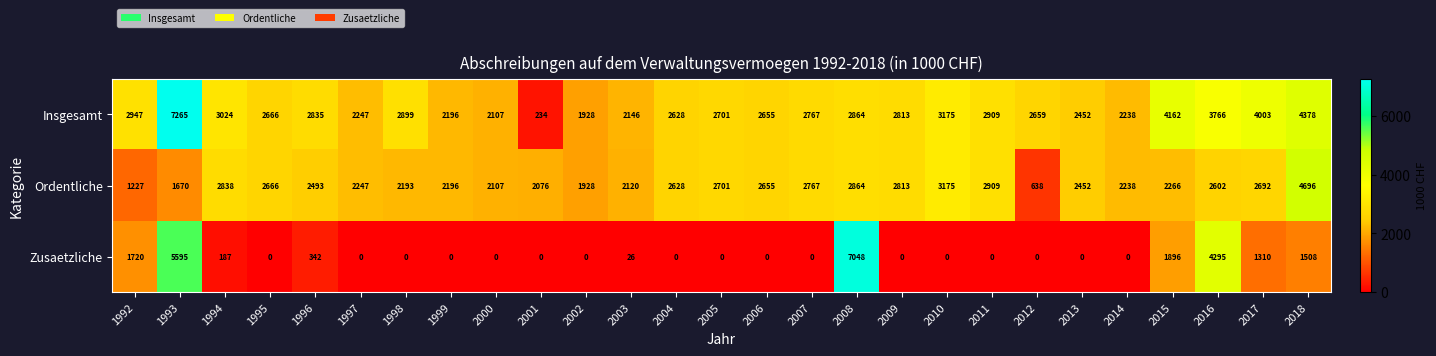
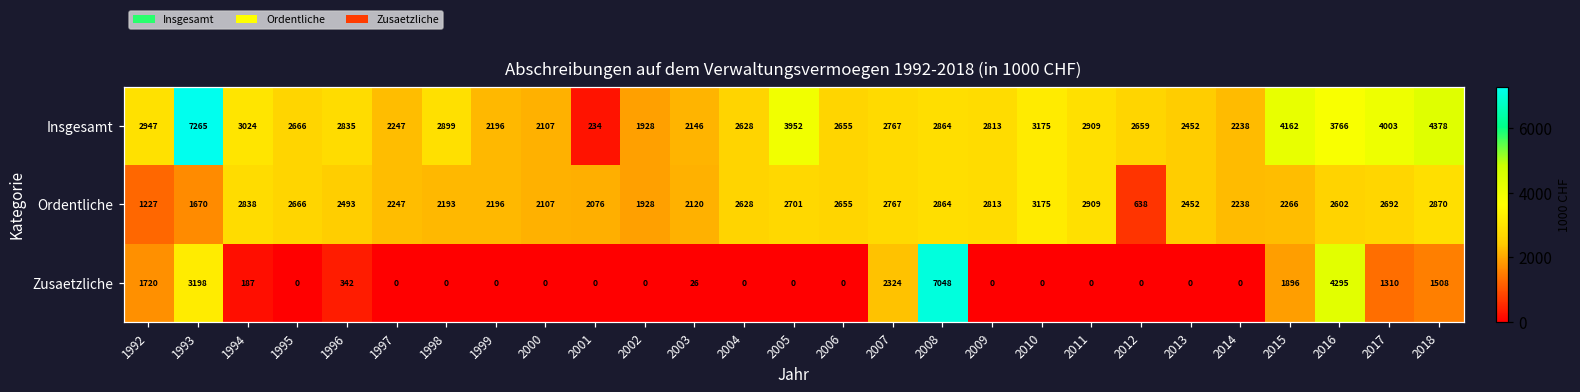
  {
    "Insgesamt": {
      "1992": 2947,
      "1993": 7265,
      "1994": 3024,
      "1995": 2666,
      "1996": 2835,
      "1997": 2247,
      "1998": 2899,
      "1999": 2196,
      "2000": 2107,
      "2001": 234,
      "2002": 1928,
      "2003": 2146,
      "2004": 2628,
-     "2005": 2701,
+     "2005": 3952,
      "2006": 2655,
      "2007": 2767,
      "2008": 2864,
      "2009": 2813,
      "2010": 3175,
      "2011": 2909,
      "2012": 2659,
      "2013": 2452,
      "2014": 2238,
      "2015": 4162,
      "2016": 3766,
      "2017": 4003,
      "2018": 4378
    },
    "Ordentliche": {
      "1992": 1227,
      "1993": 1670,
      "1994": 2838,
      "1995": 2666,
      "1996": 2493,
      "1997": 2247,
      "1998": 2193,
      "1999": 2196,
      "2000": 2107,
      "2001": 2076,
      "2002": 1928,
      "2003": 2120,
      "2004": 2628,
      "2005": 2701,
      "2006": 2655,
      "2007": 2767,
      "2008": 2864,
      "2009": 2813,
      "2010": 3175,
      "2011": 2909,
      "2012": 638,
      "2013": 2452,
      "2014": 2238,
      "2015": 2266,
      "2016": 2602,
      "2017": 2692,
-     "2018": 4696
+     "2018": 2870
    },
    "Zusaetzliche": {
      "1992": 1720,
-     "1993": 5595,
+     "1993": 3198,
      "1994": 187,
      "1995": 0,
      "1996": 342,
      "1997": 0,
      "1998": 0,
      "1999": 0,
      "2000": 0,
      "2001": 0,
      "2002": 0,
      "2003": 26,
      "2004": 0,
      "2005": 0,
      "2006": 0,
-     "2007": 0,
+     "2007": 2324,
      "2008": 7048,
      "2009": 0,
      "2010": 0,
      "2011": 0,
      "2012": 0,
      "2013": 0,
      "2014": 0,
      "2015": 1896,
      "2016": 4295,
      "2017": 1310,
      "2018": 1508
    }
  }
